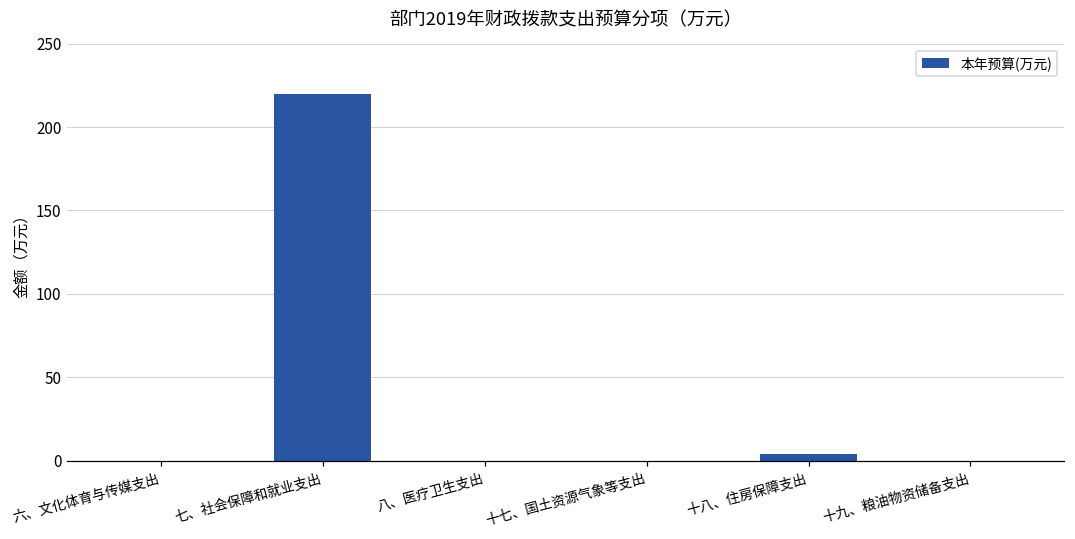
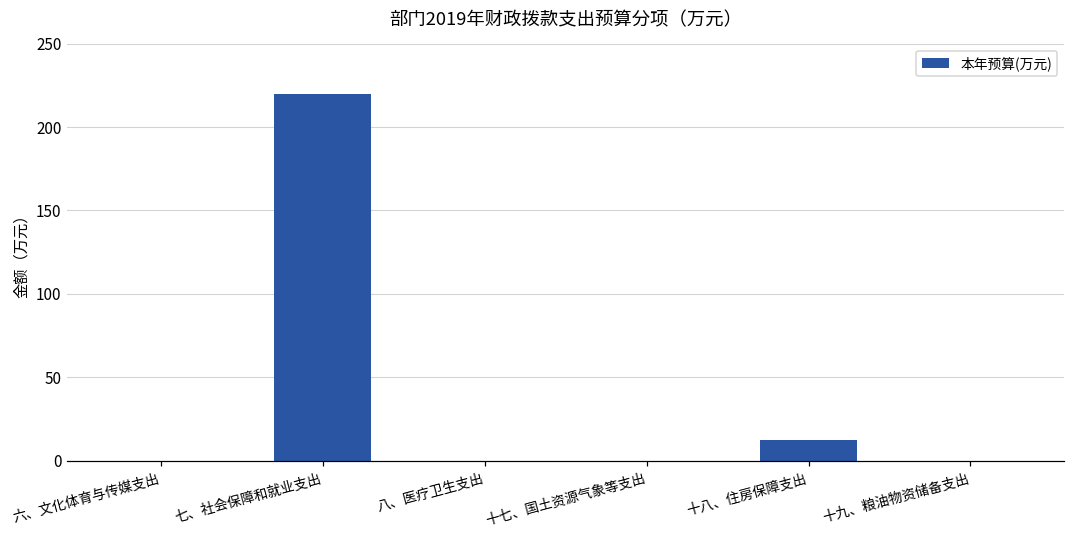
  {
    "六、文化体育与传媒支出": 0,
    "七、社会保障和就业支出": 220,
    "八、医疗卫生支出": 0,
    "十七、国土资源气象等支出": 0,
-   "十八、住房保障支出": 4,
+   "十八、住房保障支出": 13,
    "十九、粮油物资储备支出": 0
  }
